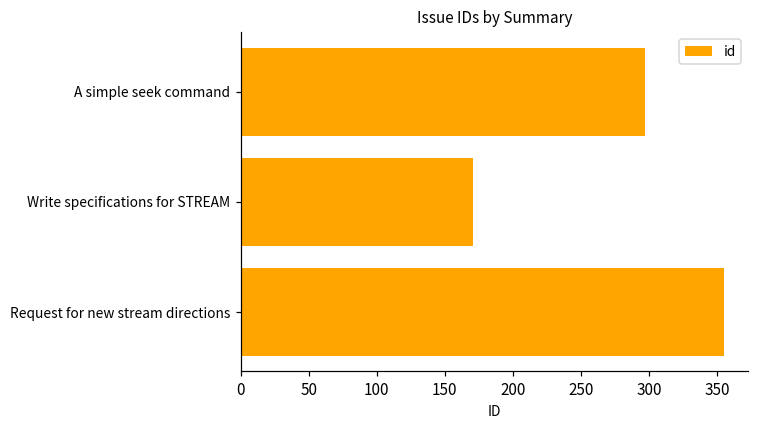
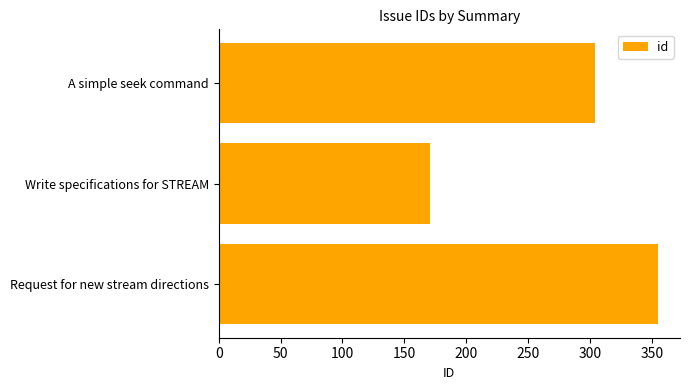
  {
-   "A simple seek command": 297,
+   "A simple seek command": 304,
    "Write specifications for STREAM": 171,
    "Request for new stream directions": 355
  }
